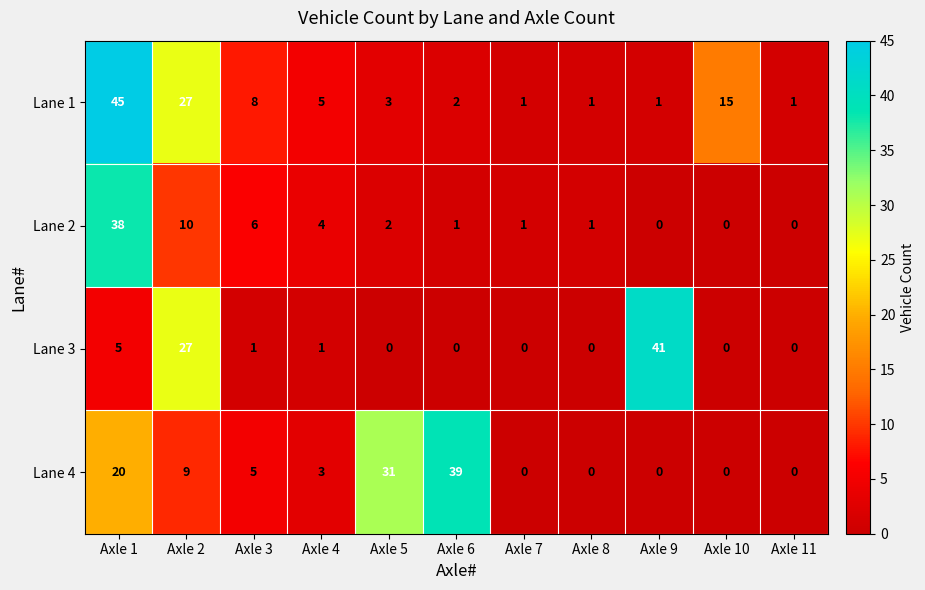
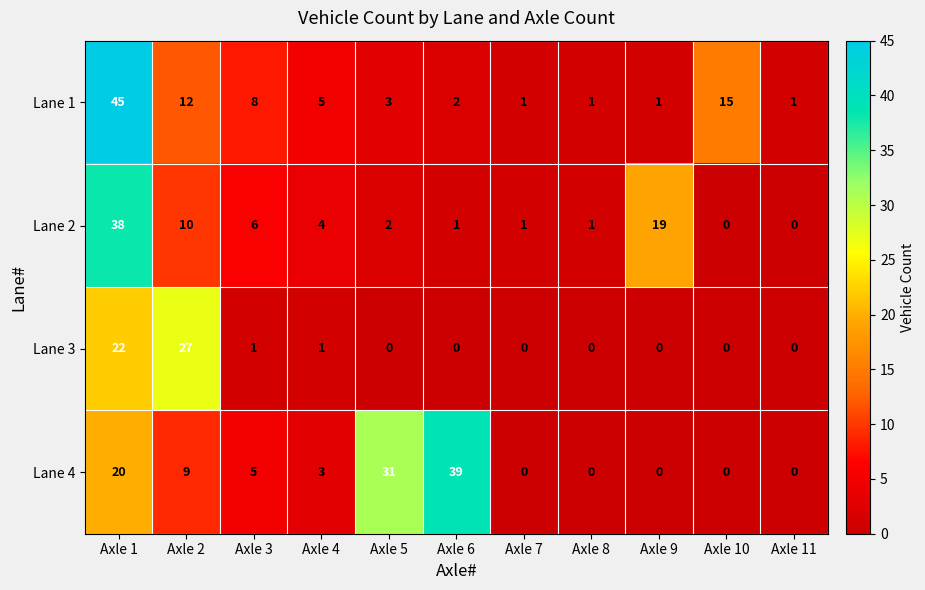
  {
    "Lane 1": {
      "Axle 1": 45,
-     "Axle 2": 27,
+     "Axle 2": 12,
      "Axle 3": 8,
      "Axle 4": 5,
      "Axle 5": 3,
      "Axle 6": 2,
      "Axle 7": 1,
      "Axle 8": 1,
      "Axle 9": 1,
      "Axle 10": 15,
      "Axle 11": 1
    },
    "Lane 2": {
      "Axle 1": 38,
      "Axle 2": 10,
      "Axle 3": 6,
      "Axle 4": 4,
      "Axle 5": 2,
      "Axle 6": 1,
      "Axle 7": 1,
      "Axle 8": 1,
-     "Axle 9": 0,
+     "Axle 9": 19,
      "Axle 10": 0,
      "Axle 11": 0
    },
    "Lane 3": {
-     "Axle 1": 5,
+     "Axle 1": 22,
      "Axle 2": 27,
      "Axle 3": 1,
      "Axle 4": 1,
      "Axle 5": 0,
      "Axle 6": 0,
      "Axle 7": 0,
      "Axle 8": 0,
-     "Axle 9": 41,
+     "Axle 9": 0,
      "Axle 10": 0,
      "Axle 11": 0
    },
    "Lane 4": {
      "Axle 1": 20,
      "Axle 2": 9,
      "Axle 3": 5,
      "Axle 4": 3,
      "Axle 5": 31,
      "Axle 6": 39,
      "Axle 7": 0,
      "Axle 8": 0,
      "Axle 9": 0,
      "Axle 10": 0,
      "Axle 11": 0
    }
  }
